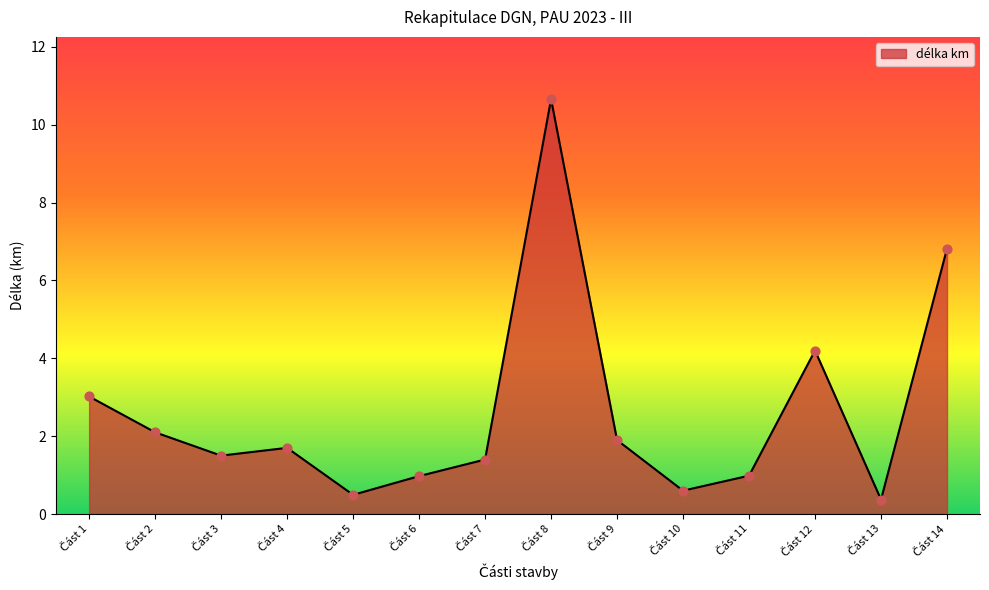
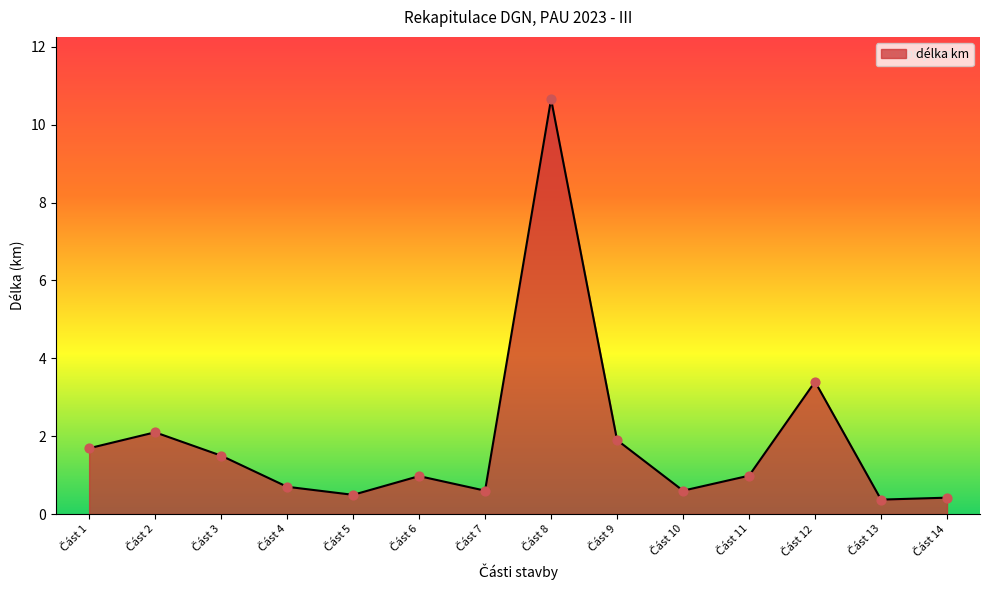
  {
-   "Část 1": 3.0,
+   "Část 1": 1.7,
    "Část 2": 2.1,
    "Část 3": 1.5,
-   "Část 4": 1.7,
+   "Část 4": 0.7,
    "Část 5": 0.5,
    "Část 6": 1.0,
-   "Část 7": 1.4,
+   "Část 7": 0.6,
    "Část 8": 10.7,
    "Část 9": 1.9,
    "Část 10": 0.6,
    "Část 11": 1.0,
-   "Část 12": 4.2,
+   "Část 12": 3.4,
    "Část 13": 0.4,
-   "Část 14": 6.8
+   "Část 14": 0.4
  }
